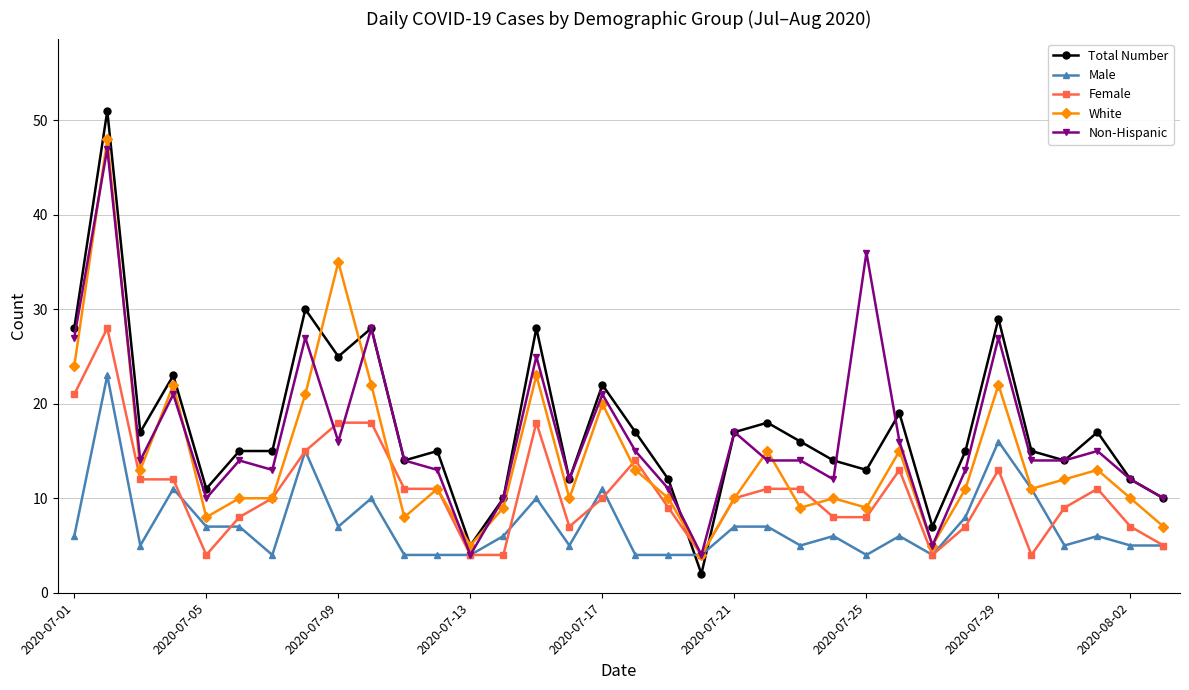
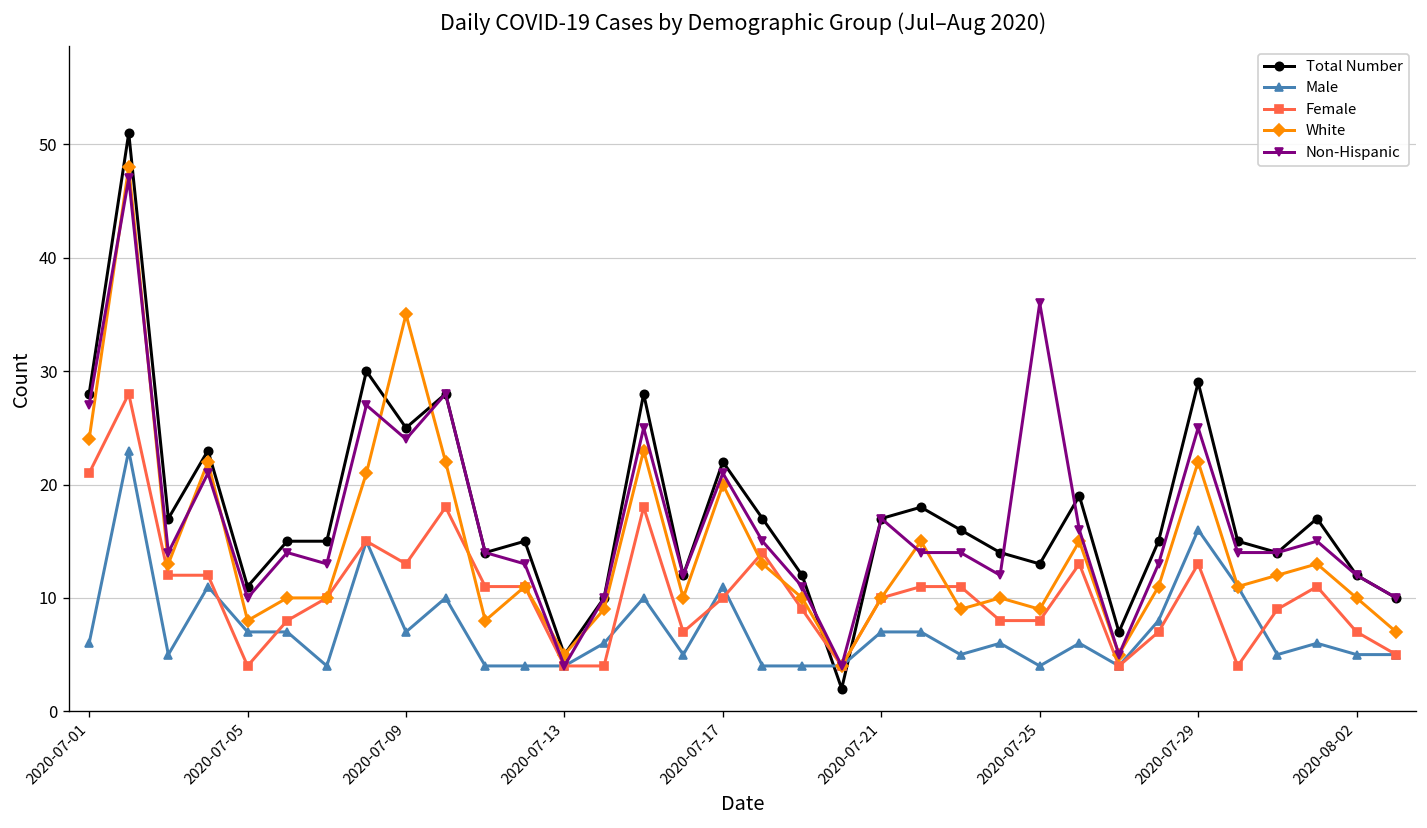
  {
    "Total Number": {
      "2020-07-01": 28,
      "2020-07-05": 11,
      "2020-07-09": 25,
      "2020-07-17": 22,
      "2020-07-25": 13,
      "2020-07-29": 29
    },
    "Male": {
      "2020-07-01": 6,
      "2020-07-05": 7,
      "2020-07-09": 7,
      "2020-07-17": 11,
      "2020-07-21": 7,
      "2020-07-25": 4,
      "2020-07-29": 16,
      "2020-08-02": 5
    },
    "Female": {
      "2020-07-01": 21,
      "2020-07-05": 4,
-     "2020-07-09": 18,
+     "2020-07-09": 13,
      "2020-07-17": 10,
      "2020-07-25": 8,
      "2020-07-29": 13,
      "2020-08-02": 7
    },
    "White": {
      "2020-07-01": 24,
      "2020-07-05": 8,
      "2020-07-09": 35,
      "2020-07-17": 20,
      "2020-07-25": 9,
      "2020-07-29": 22,
      "2020-08-02": 10
    },
    "Non-Hispanic": {
      "2020-07-01": 27,
      "2020-07-05": 10,
-     "2020-07-09": 16,
+     "2020-07-09": 24,
      "2020-07-17": 21,
      "2020-07-25": 36,
-     "2020-07-29": 27
+     "2020-07-29": 25
    }
  }
